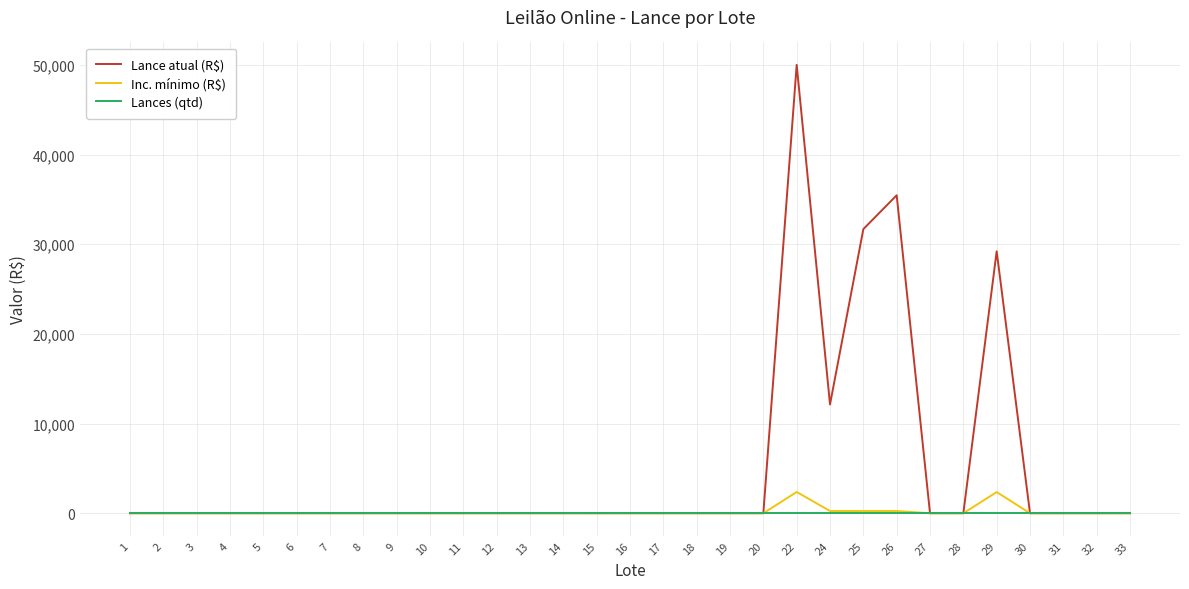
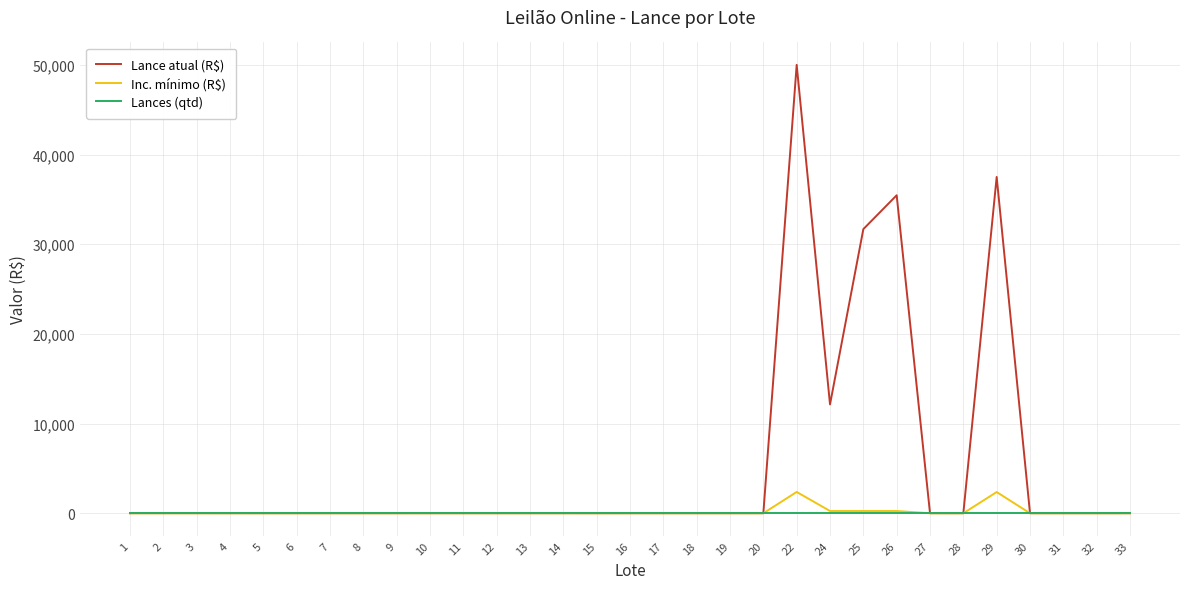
  {
    "Lance atual (R$)": {
      "22": "50,000",
      "24": "12,000",
      "25": "32,000",
      "26": "35,000",
-     "29": "29,000"
+     "29": "38,000"
    },
    "Inc. mínimo (R$)": {
      "22": "2,000",
      "29": "2,000"
    },
    "Lances (qtd)": {
      "22": "0",
      "29": "0"
    }
  }
